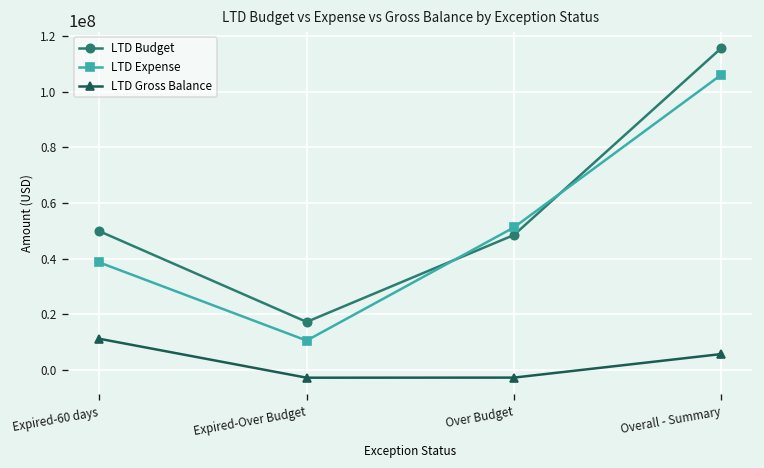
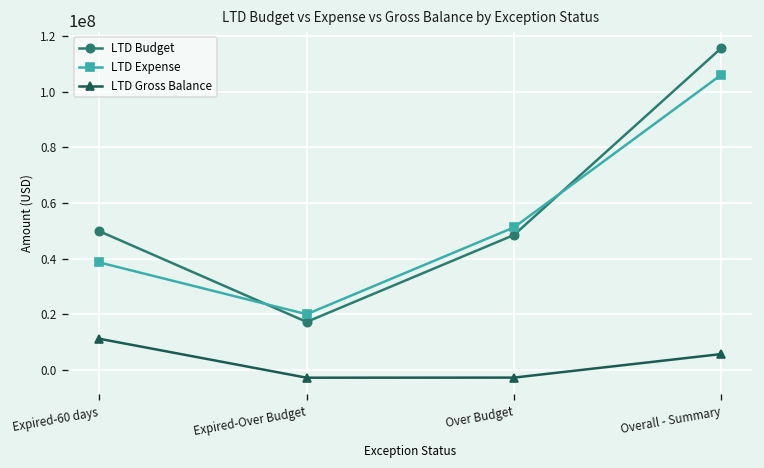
  {
    "LTD Expense": {
      "Expired-60 days": 39000000,
-     "Expired-Over Budget": 11000000,
+     "Expired-Over Budget": 20000000,
      "Over Budget": 51000000,
      "Overall - Summary": 106000000
    }
  }
